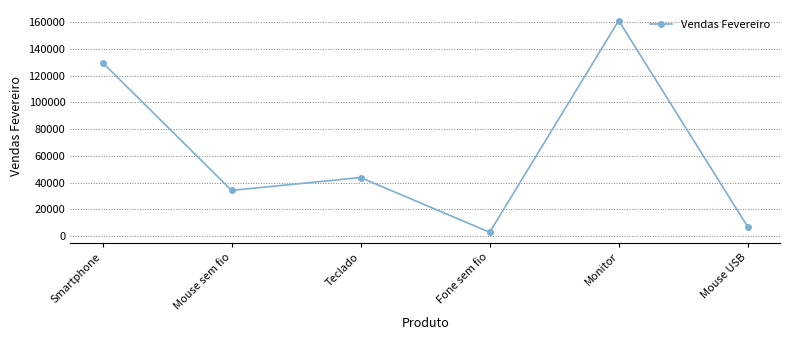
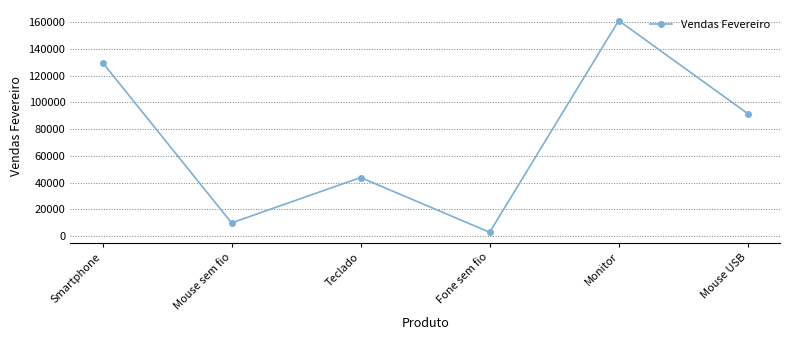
  {
    "Smartphone": 130000,
-   "Mouse sem fio": 34000,
+   "Mouse sem fio": 10000,
    "Teclado": 44000,
    "Fone sem fio": 3000,
    "Monitor": 161000,
-   "Mouse USB": 7000
+   "Mouse USB": 92000
  }
